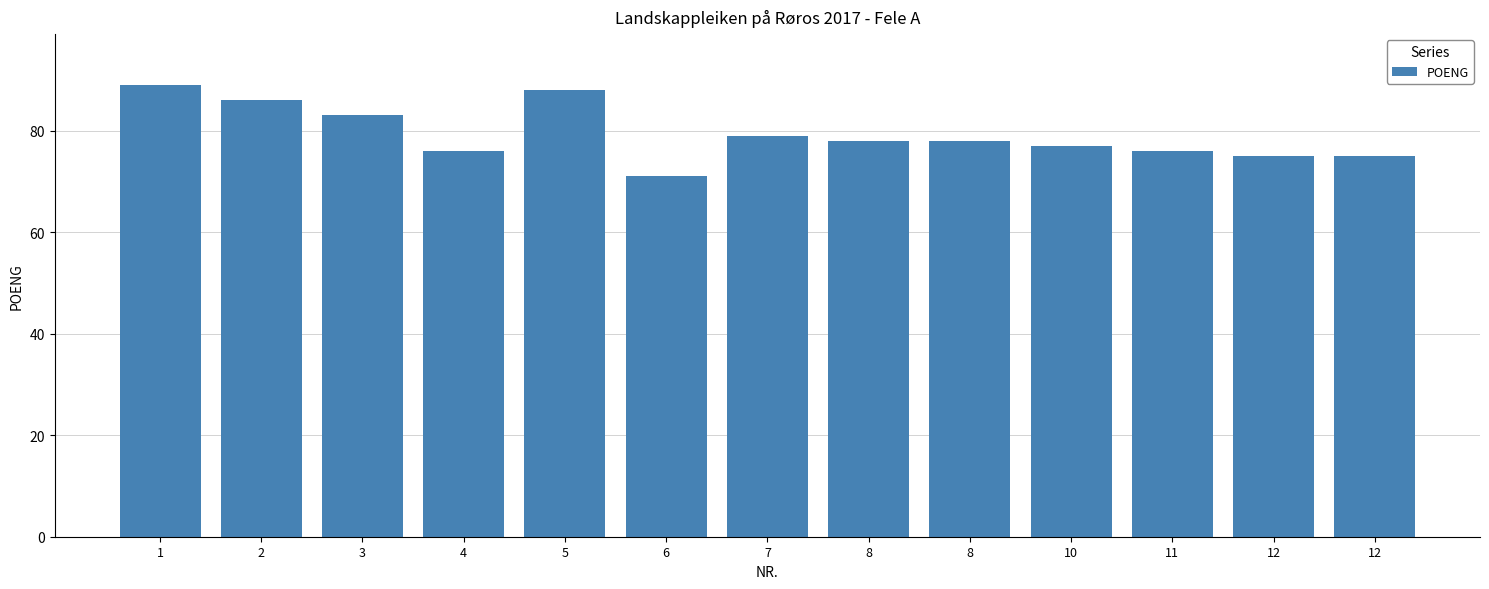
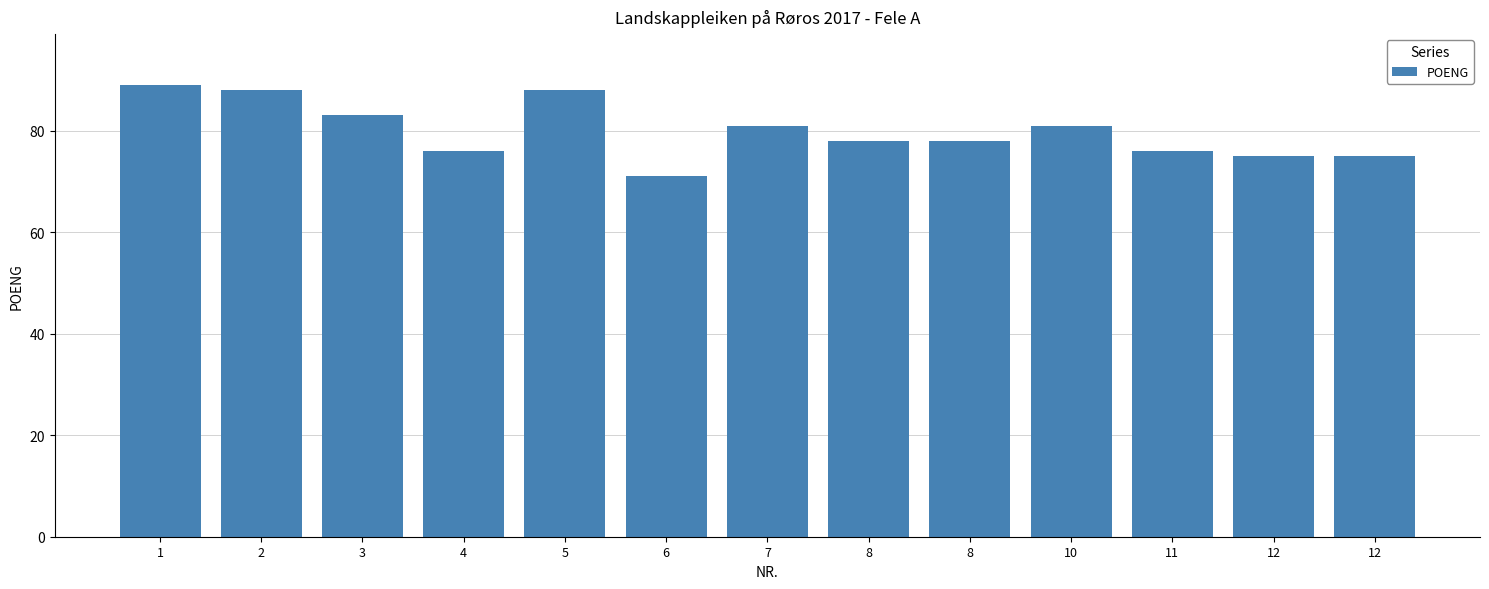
  {
    "1": 89,
-   "2": 86,
+   "2": 88,
    "3": 83,
    "4": 76,
    "5": 88,
    "6": 71,
-   "7": 79,
-   "10": 77,
+   "7": 81,
+   "10": 81,
    "11": 76
  }
